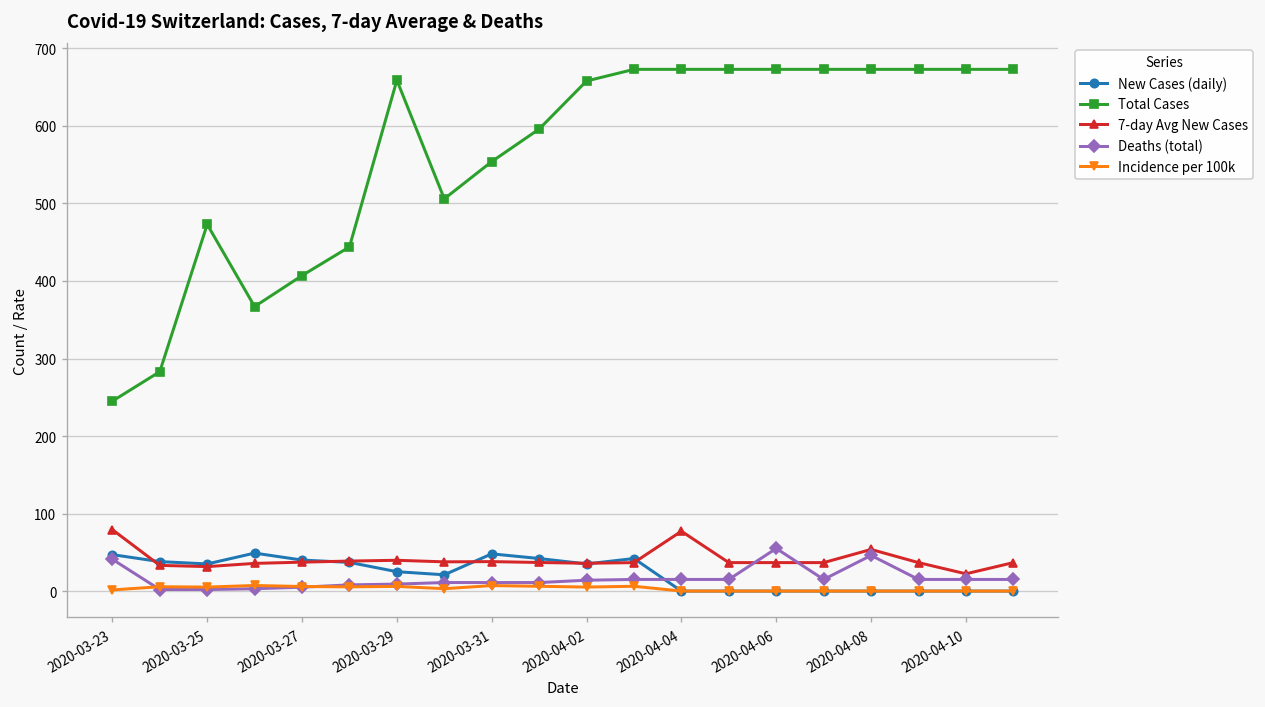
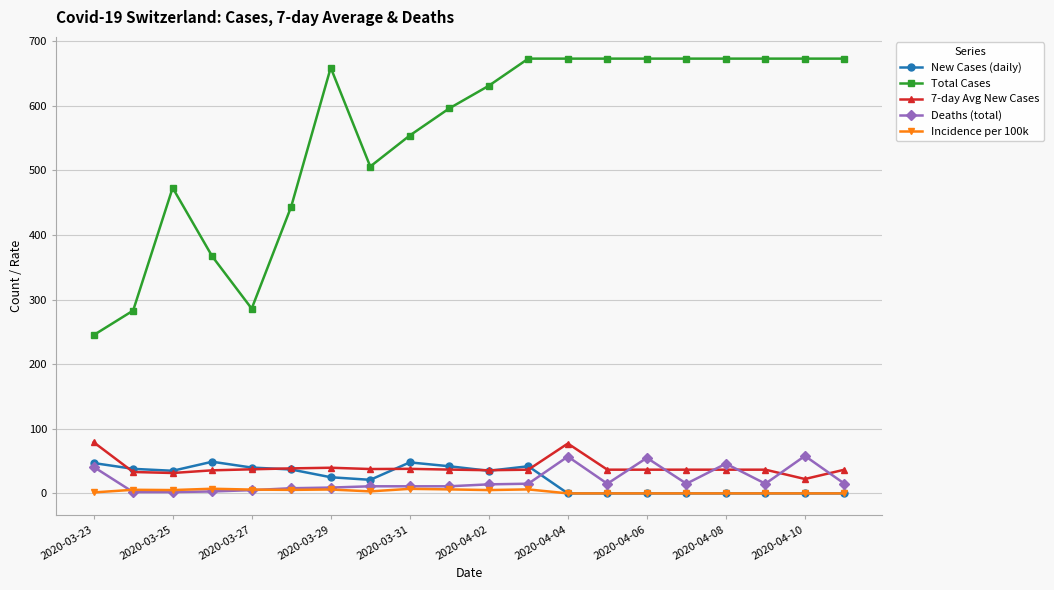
  {
    "New Cases (daily)": {
      "2020-03-23": 50,
      "2020-03-29": 30,
      "2020-03-31": 50
    },
    "Total Cases": {
      "2020-03-23": 250,
      "2020-03-25": 470,
-     "2020-03-27": 410,
+     "2020-03-27": 290,
      "2020-03-29": 660,
      "2020-03-31": 550,
-     "2020-04-02": 660,
+     "2020-04-02": 630,
      "2020-04-04": 670,
      "2020-04-06": 670,
      "2020-04-08": 670,
      "2020-04-10": 670
    },
    "7-day Avg New Cases": {
      "2020-03-23": 80,
      "2020-03-29": 40,
      "2020-03-31": 40,
      "2020-04-04": 80,
      "2020-04-06": 40,
-     "2020-04-08": 50,
+     "2020-04-08": 40,
      "2020-04-10": 20
    },
    "Deaths (total)": {
      "2020-03-23": 40,
      "2020-04-02": 10,
-     "2020-04-04": 20,
+     "2020-04-04": 60,
      "2020-04-06": 60,
      "2020-04-08": 50,
-     "2020-04-10": 20
+     "2020-04-10": 60
    },
    "Incidence per 100k": {
      "2020-03-23": 0,
      "2020-04-02": 10
    }
  }
